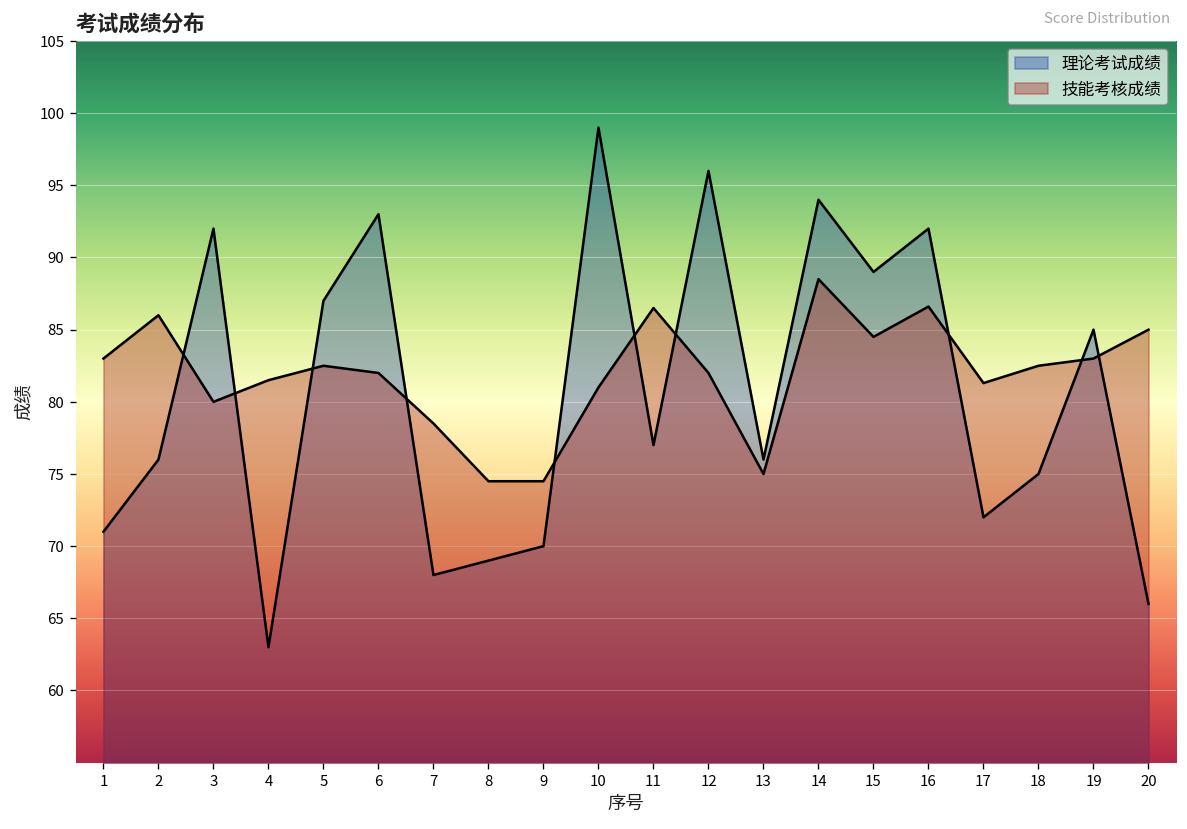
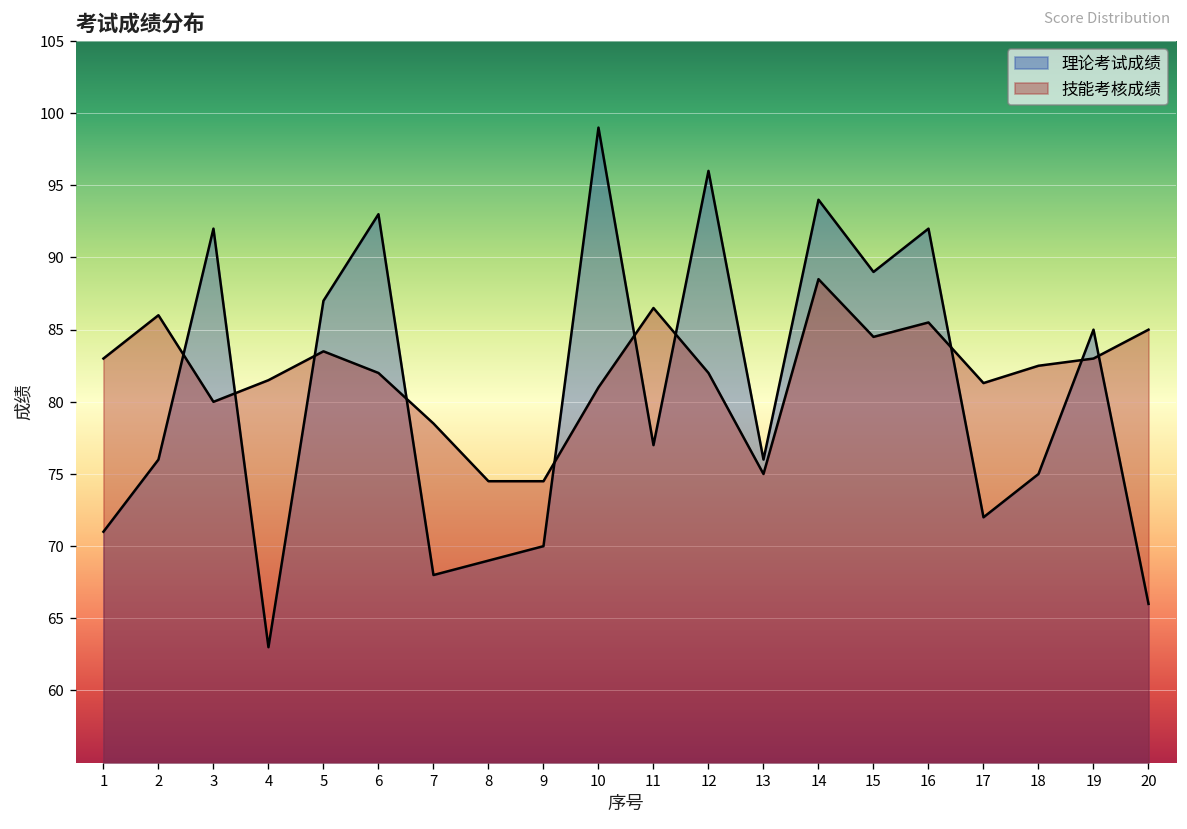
  {
    "理论考试成绩": {
      "1": 71.0,
      "2": 76.0,
      "3": 92.0,
      "4": 63.0,
      "5": 87.0,
      "6": 93.0,
      "7": 68.0,
      "8": 69.0,
      "9": 70.0,
      "10": 99.0,
      "11": 77.0,
      "12": 96.0,
      "13": 76.0,
      "14": 94.0,
      "15": 89.0,
      "16": 92.0,
      "17": 72.0,
      "18": 75.0,
      "19": 85.0,
      "20": 66.0
    },
    "技能考核成绩": {
      "1": 83.0,
      "2": 86.0,
      "3": 80.0,
      "4": 81.5,
-     "5": 82.5,
+     "5": 83.5,
      "6": 82.0,
      "7": 78.5,
      "8": 74.5,
      "9": 74.5,
      "10": 81.0,
      "11": 86.5,
      "12": 82.0,
      "13": 75.0,
      "14": 88.5,
      "15": 84.5,
-     "16": 86.6,
+     "16": 85.5,
      "17": 81.3,
      "18": 82.5,
      "19": 83.0,
      "20": 85.0
    }
  }
